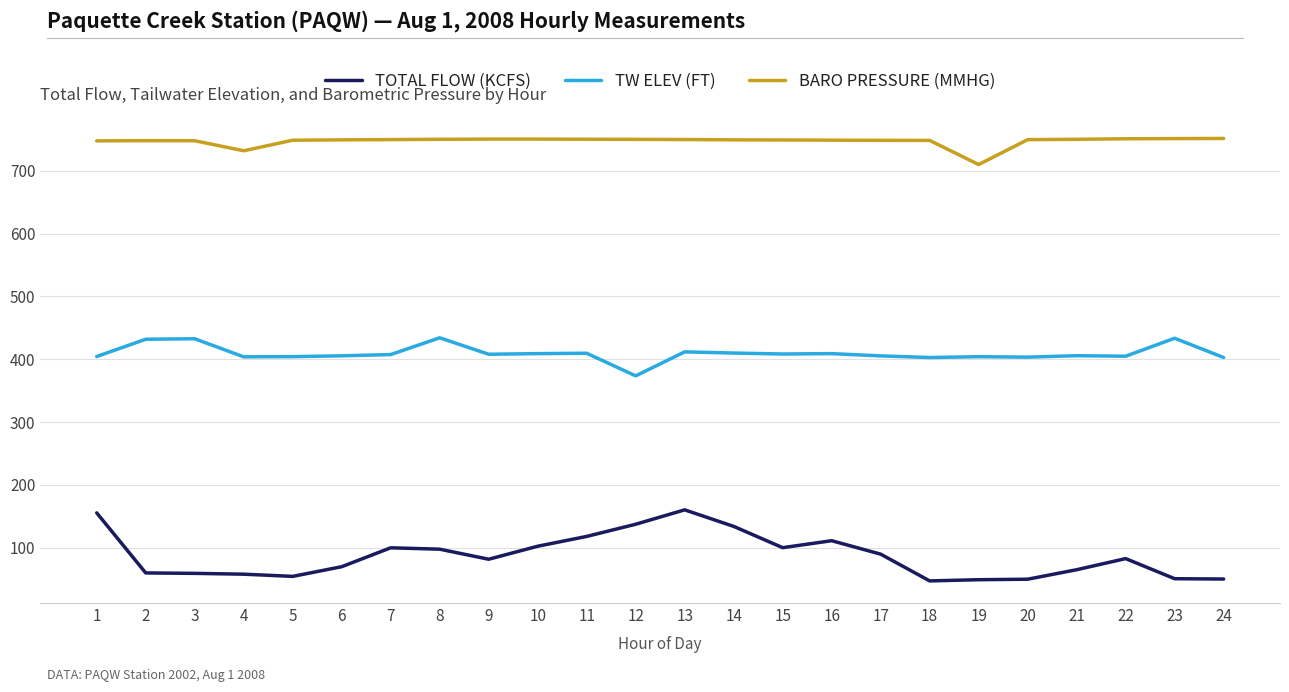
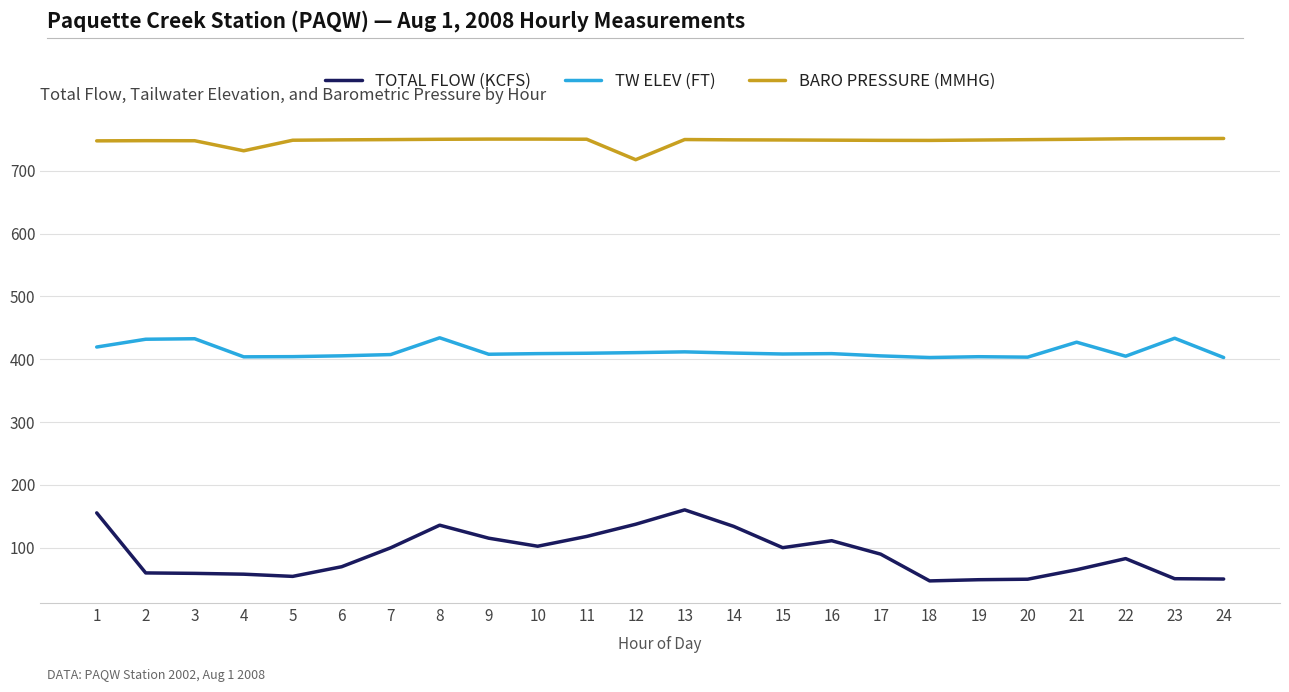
  {
    "TOTAL FLOW (KCFS)": {
      "1": 160,
      "2": 60,
      "3": 60,
      "4": 60,
      "5": 50,
      "6": 70,
      "7": 100,
-     "8": 100,
-     "9": 80,
+     "8": 140,
+     "9": 120,
      "10": 100,
      "11": 120,
      "12": 140,
      "13": 160,
      "14": 130,
      "15": 100,
      "16": 110,
      "17": 90,
      "18": 50,
      "19": 50,
      "20": 50,
      "21": 70,
      "22": 80,
      "23": 50,
      "24": 50
    },
    "TW ELEV (FT)": {
-     "1": 400,
+     "1": 420,
      "2": 430,
      "3": 430,
      "4": 400,
      "5": 400,
      "6": 410,
      "7": 410,
      "8": 430,
      "9": 410,
      "10": 410,
      "11": 410,
-     "12": 370,
+     "12": 410,
      "13": 410,
      "14": 410,
      "15": 410,
      "16": 410,
      "17": 410,
      "18": 400,
      "19": 400,
      "20": 400,
-     "21": 410,
+     "21": 430,
      "22": 400,
      "23": 430,
      "24": 400
    },
    "BARO PRESSURE (MMHG)": {
      "1": 750,
      "2": 750,
      "3": 750,
      "4": 730,
      "5": 750,
      "6": 750,
      "7": 750,
      "8": 750,
      "9": 750,
      "10": 750,
      "11": 750,
-     "12": 750,
+     "12": 720,
      "13": 750,
      "14": 750,
      "15": 750,
      "16": 750,
      "17": 750,
      "18": 750,
-     "19": 710,
+     "19": 750,
      "20": 750,
      "21": 750,
      "22": 750,
      "23": 750,
      "24": 750
    }
  }
